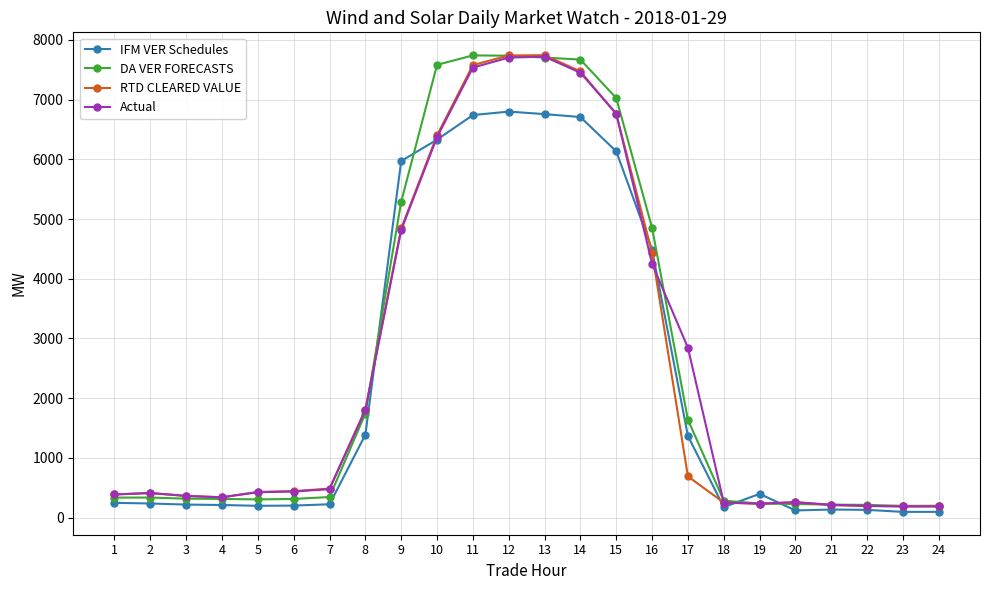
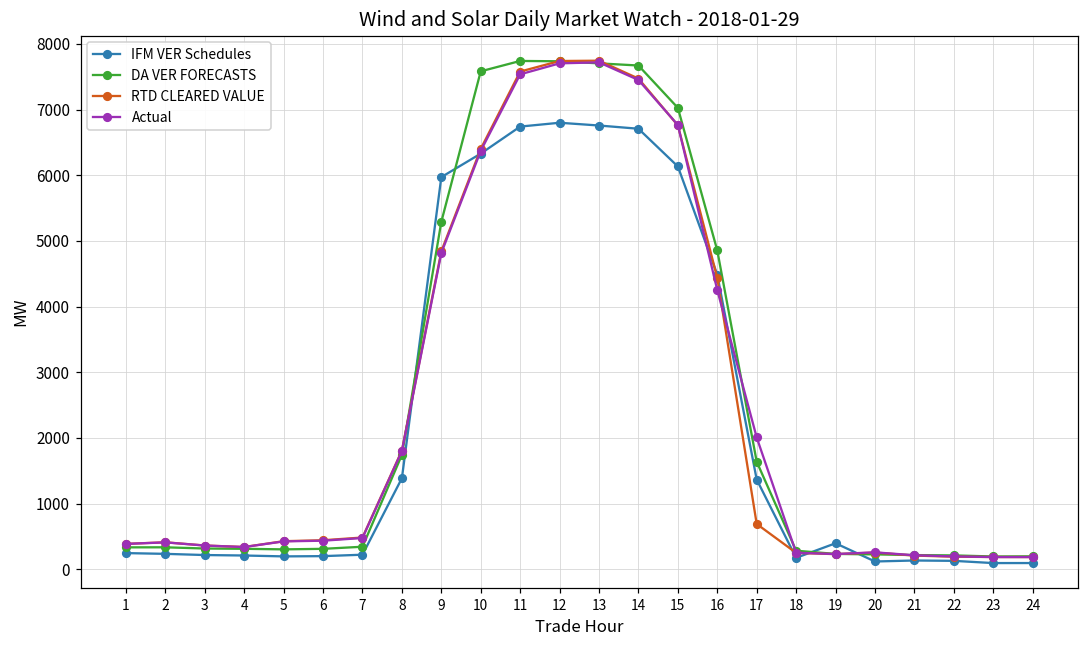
  {
    "IFM VER Schedules": {
      "1": 200,
      "2": 200,
      "3": 200,
      "4": 200,
      "5": 200,
      "6": 200,
      "7": 200,
      "8": 1400,
      "9": 6000,
      "10": 6300,
      "11": 6700,
      "12": 6800,
      "13": 6800,
      "14": 6700,
      "15": 6100,
      "16": 4500,
      "17": 1400,
      "18": 200,
      "19": 400,
      "20": 100,
      "21": 100,
      "22": 100,
      "23": 100,
      "24": 100
    },
    "DA VER FORECASTS": {
      "1": 300,
      "2": 300,
      "3": 300,
      "5": 300,
      "6": 300,
      "7": 300,
      "8": 1700,
      "9": 5300,
      "10": 7600,
      "11": 7700,
      "14": 7700,
      "15": 7000,
      "16": 4900,
      "17": 1600
    },
    "RTD CLEARED VALUE": {
      "16": 4400,
      "17": 700
    },
    "Actual": {
      "16": 4300,
-     "17": 2800
+     "17": 2000
    }
  }
